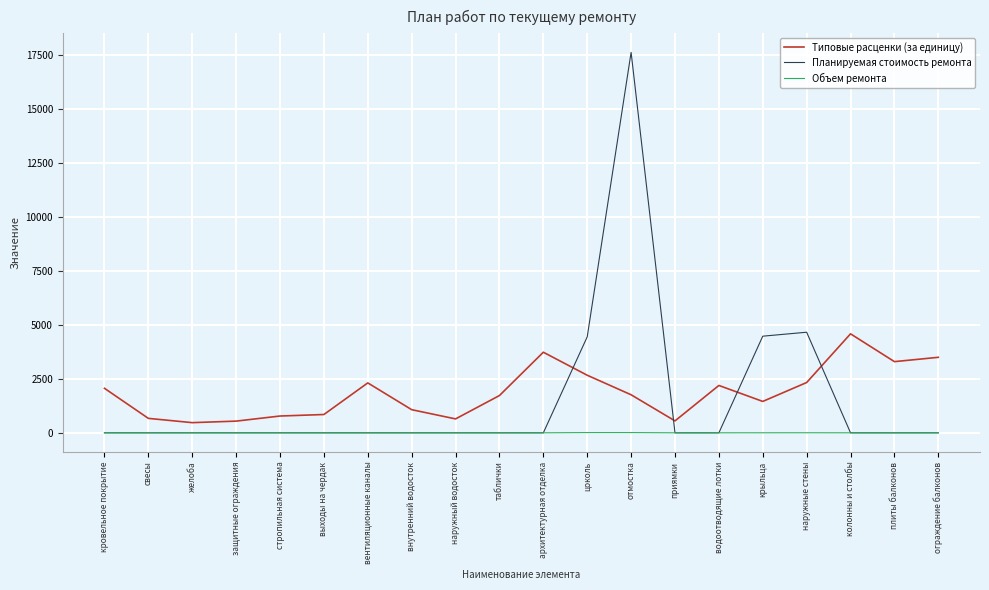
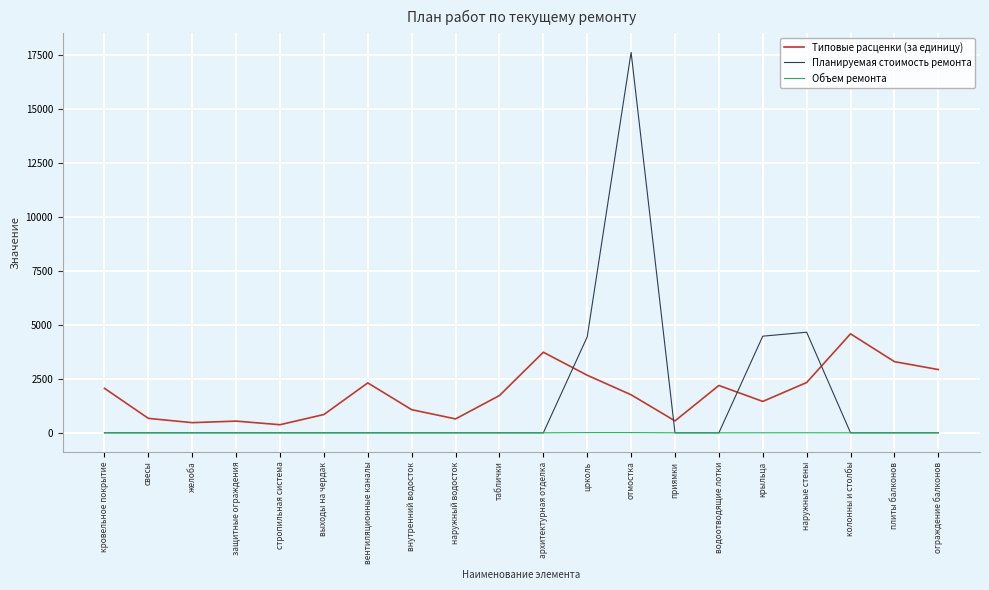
  {
    "Типовые расценки (за единицу)": {
      "кровельное покрытие": 2100,
      "свесы": 700,
      "желоба": 500,
      "защитные ограждения": 500,
-     "стропильная система": 800,
+     "стропильная система": 400,
      "выходы на чердак": 800,
      "вентиляционные каналы": 2300,
      "внутренний водосток": 1100,
      "наружный водосток": 600,
      "таблички": 1700,
      "архитектурная отделка": 3700,
      "цоколь": 2700,
      "отмостка": 1800,
      "приямки": 600,
      "водоотводящие лотки": 2200,
      "крыльца": 1500,
      "наружные стены": 2300,
      "колонны и столбы": 4600,
      "плиты балконов": 3300,
-     "ограждение балконов": 3500
+     "ограждение балконов": 2900
    },
    "Планируемая стоимость ремонта": {
      "цоколь": 4400,
      "отмостка": 17600,
      "крыльца": 4500,
      "наружные стены": 4700
    },
    "Объем ремонта": {
      "цоколь": 0,
      "отмостка": 0,
      "крыльца": 0,
      "наружные стены": 0
    }
  }
